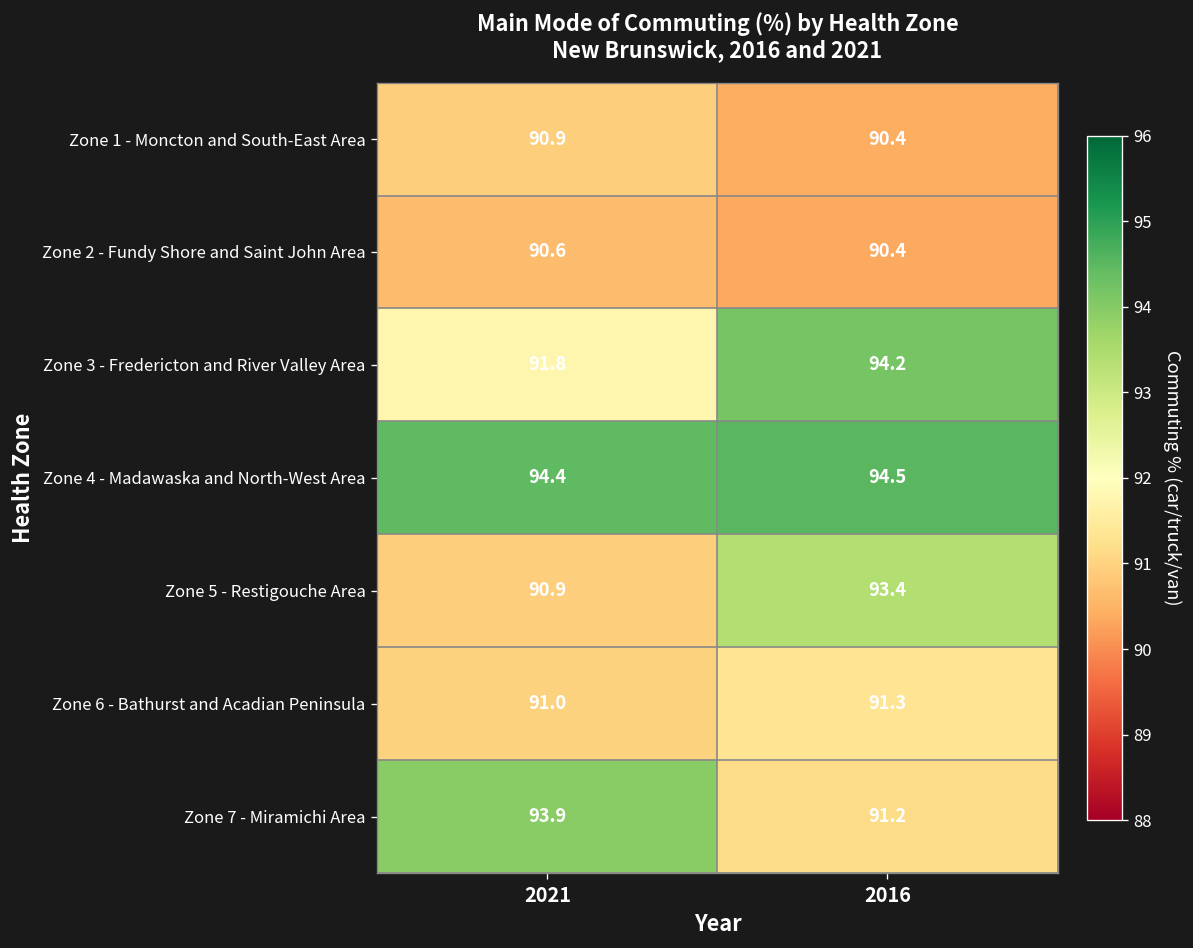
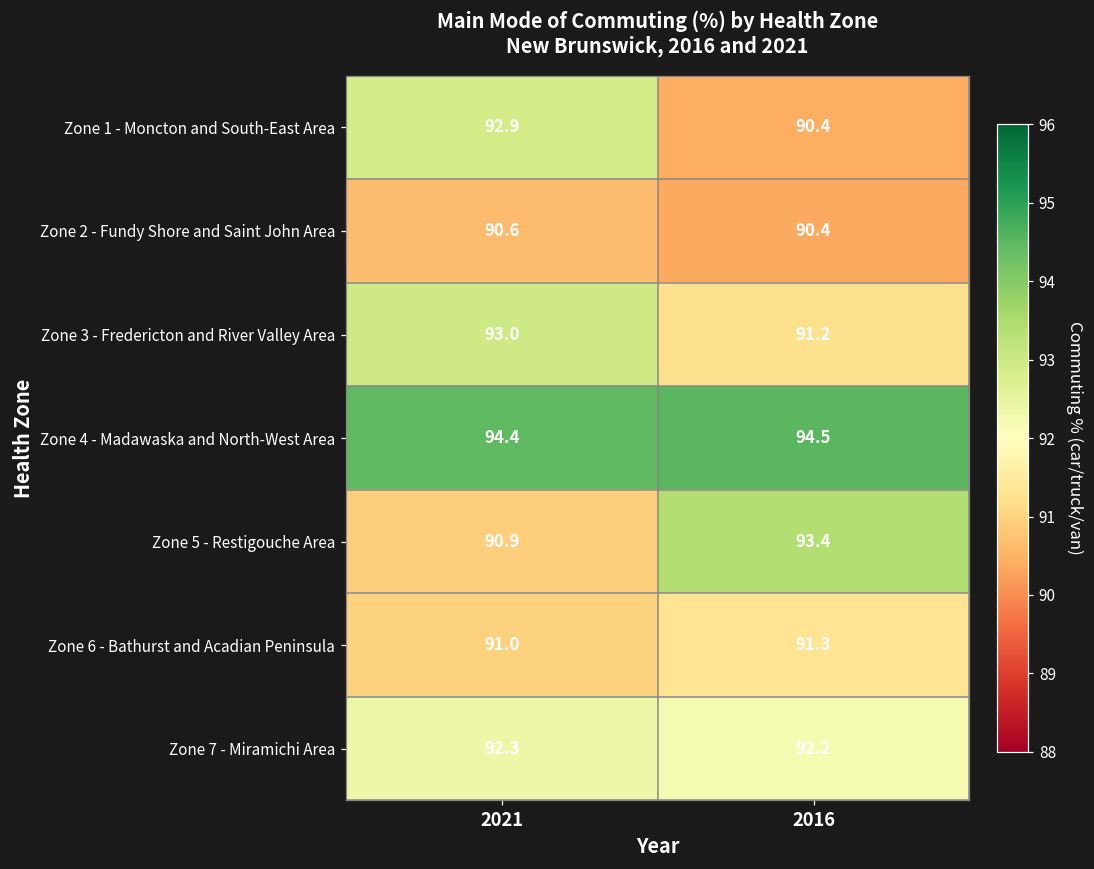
  {
    "Zone 1 - Moncton and South-East Area": {
-     "2021": 90.9,
+     "2021": 92.9,
      "2016": 90.4
    },
    "Zone 2 - Fundy Shore and Saint John Area": {
      "2021": 90.6,
      "2016": 90.4
    },
    "Zone 3 - Fredericton and River Valley Area": {
-     "2021": 91.8,
-     "2016": 94.2
+     "2021": 93.0,
+     "2016": 91.2
    },
    "Zone 4 - Madawaska and North-West Area": {
      "2021": 94.4,
      "2016": 94.5
    },
    "Zone 5 - Restigouche Area": {
      "2021": 90.9,
      "2016": 93.4
    },
    "Zone 6 - Bathurst and Acadian Peninsula": {
      "2021": 91.0,
      "2016": 91.3
    },
    "Zone 7 - Miramichi Area": {
-     "2021": 93.9,
-     "2016": 91.2
+     "2021": 92.3,
+     "2016": 92.2
    }
  }
